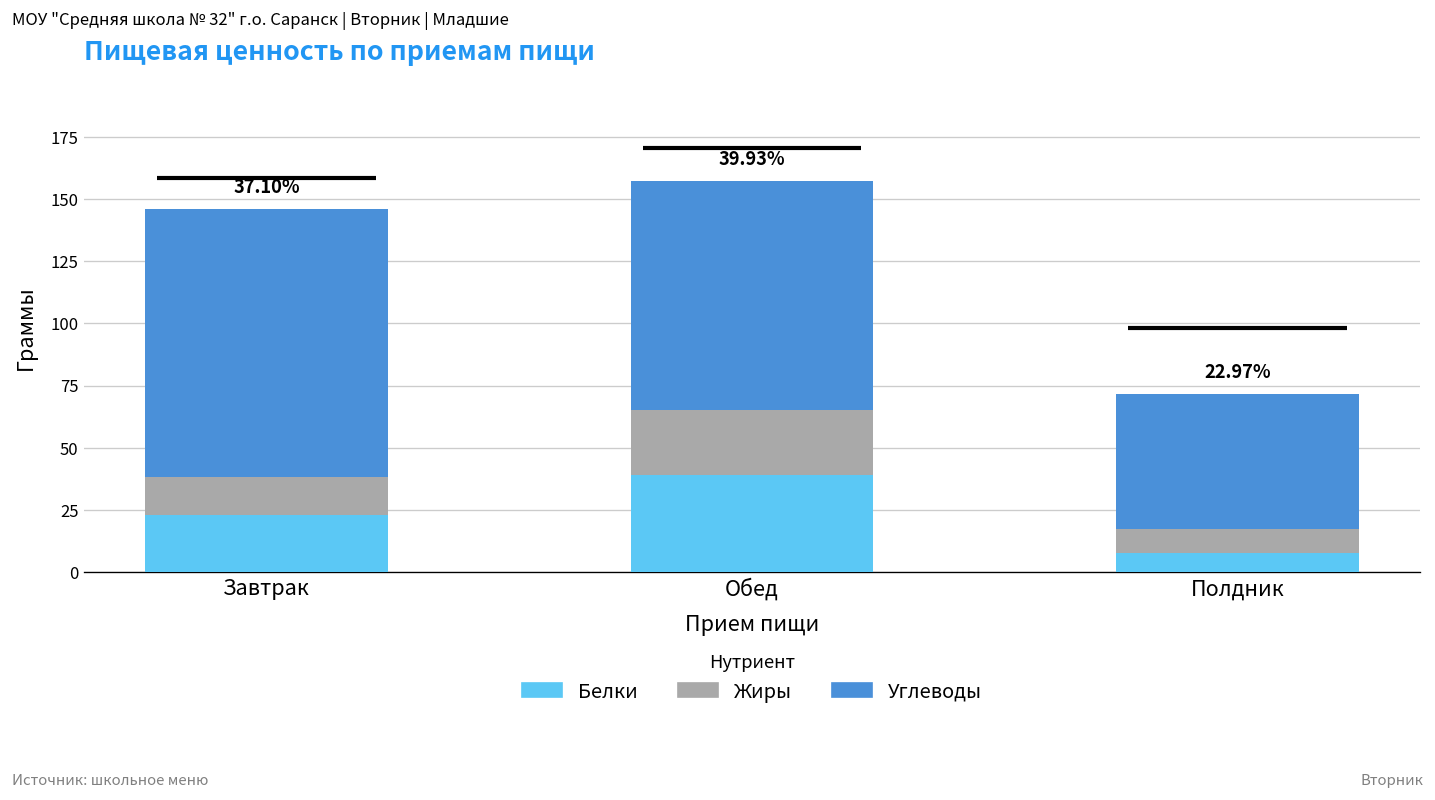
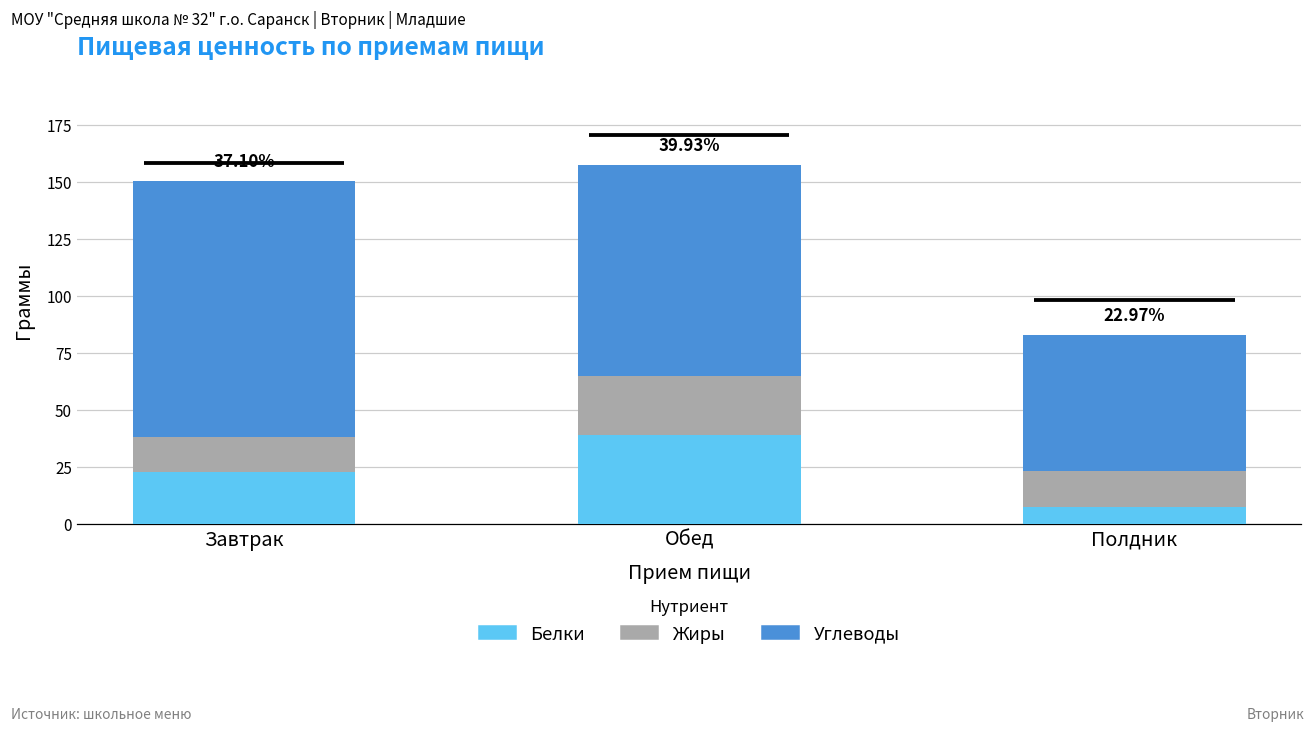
  {
    "Белки": {
      "Завтрак": 23,
      "Обед": 39,
      "Полдник": 8
    },
    "Жиры": {
      "Завтрак": 15,
      "Обед": 26,
-     "Полдник": 10
+     "Полдник": 16
    },
    "Углеводы": {
-     "Завтрак": 108,
-     "Полдник": 54
+     "Завтрак": 112,
+     "Полдник": 59
    }
  }
